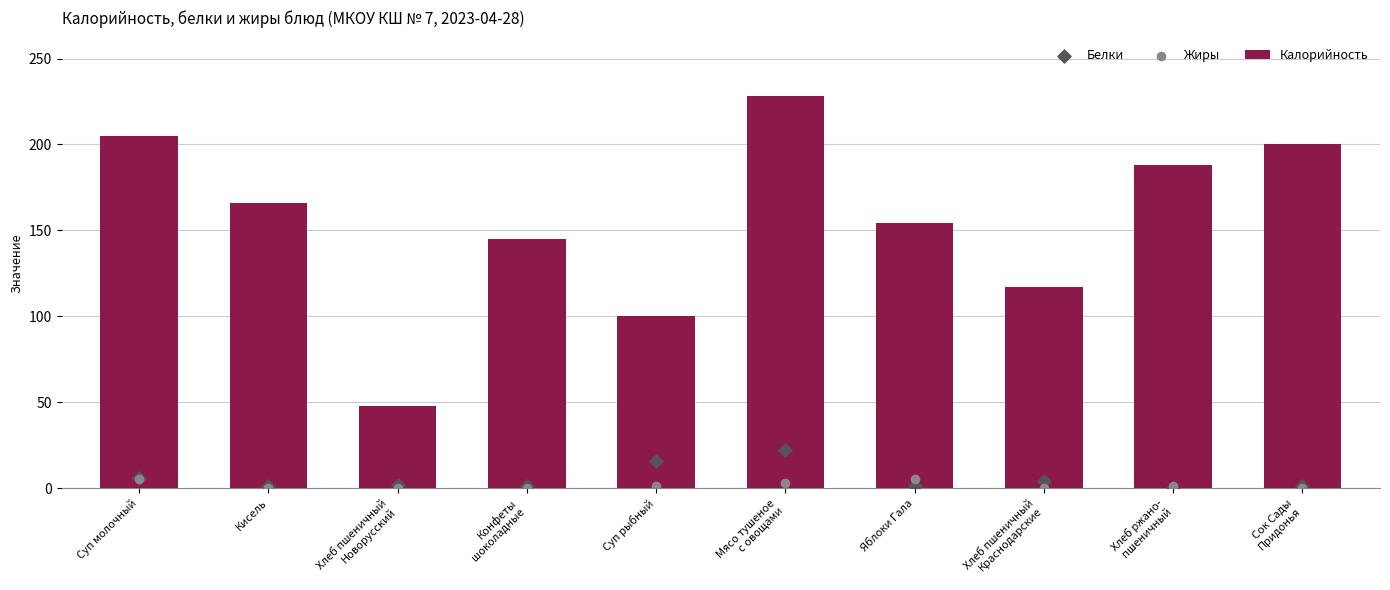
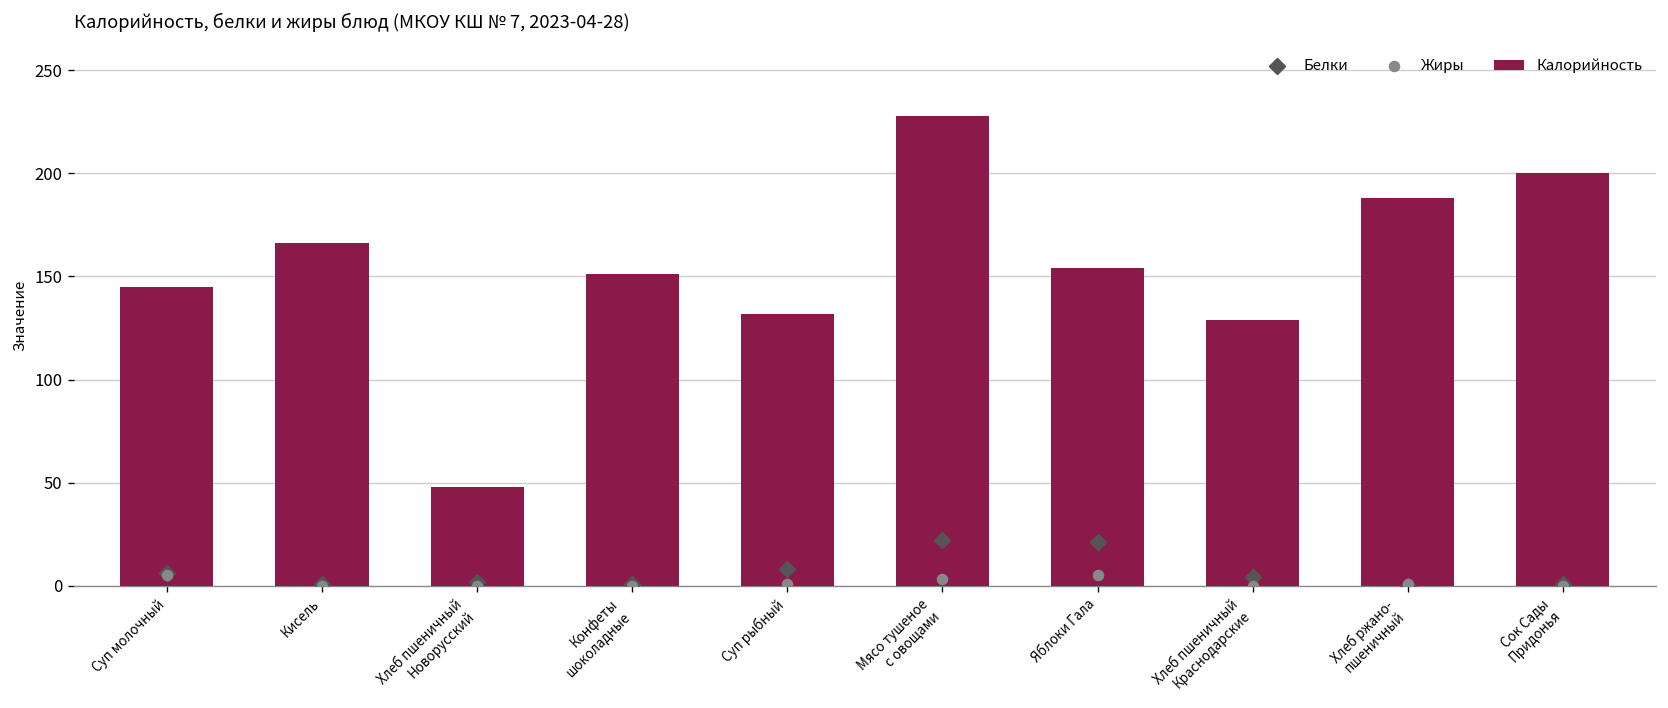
  {
    "Калорийность": {
-     "Суп молочный": 205,
+     "Суп молочный": 145,
      "Кисель": 166,
      "Хлеб пшеничный Новорусский": 48,
-     "Конфеты шоколадные": 145,
-     "Суп рыбный": 100,
+     "Конфеты шоколадные": 151,
+     "Суп рыбный": 132,
      "Мясо тушеное с овощами": 228,
      "Яблоки Гала": 154,
-     "Хлеб пшеничный Краснодарские": 117,
+     "Хлеб пшеничный Краснодарские": 129,
      "Хлеб ржано- пшеничный": 188,
      "Сок Сады Придонья": 200
    },
    "Белки": {
-     "Суп рыбный": 16,
-     "Яблоки Гала": 1
+     "Суп рыбный": 8,
+     "Яблоки Гала": 21
    }
  }
